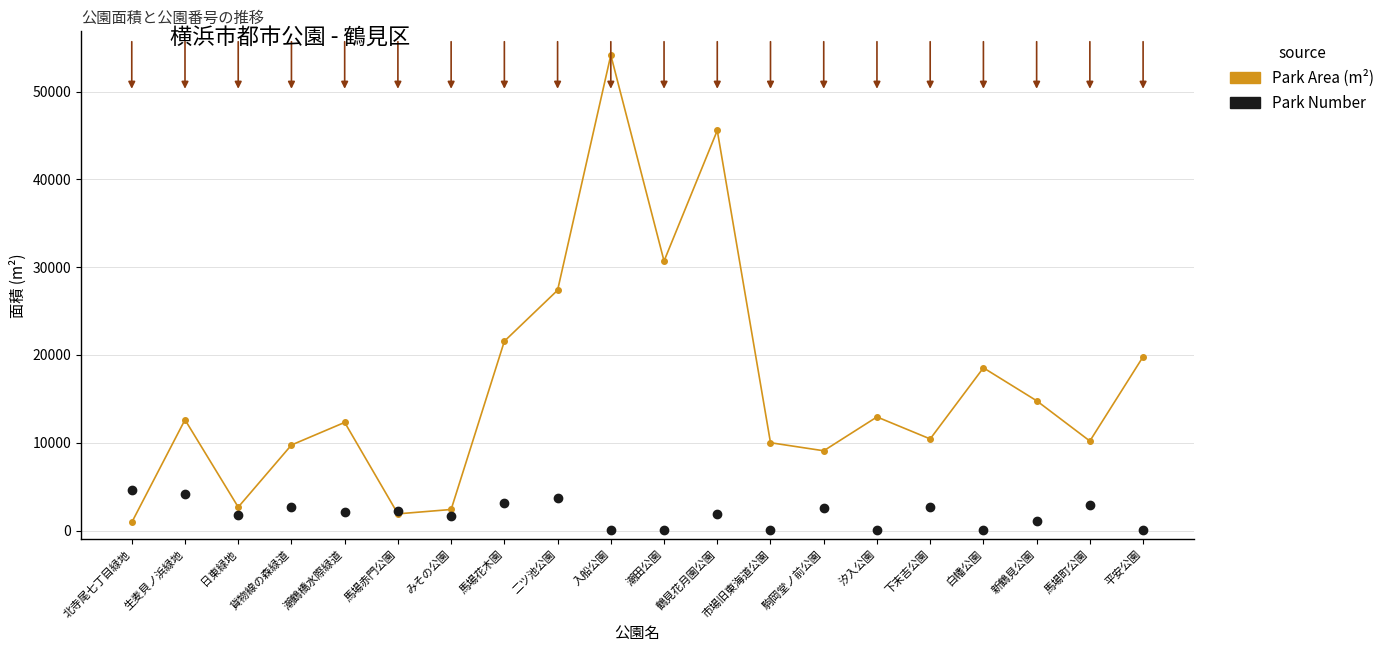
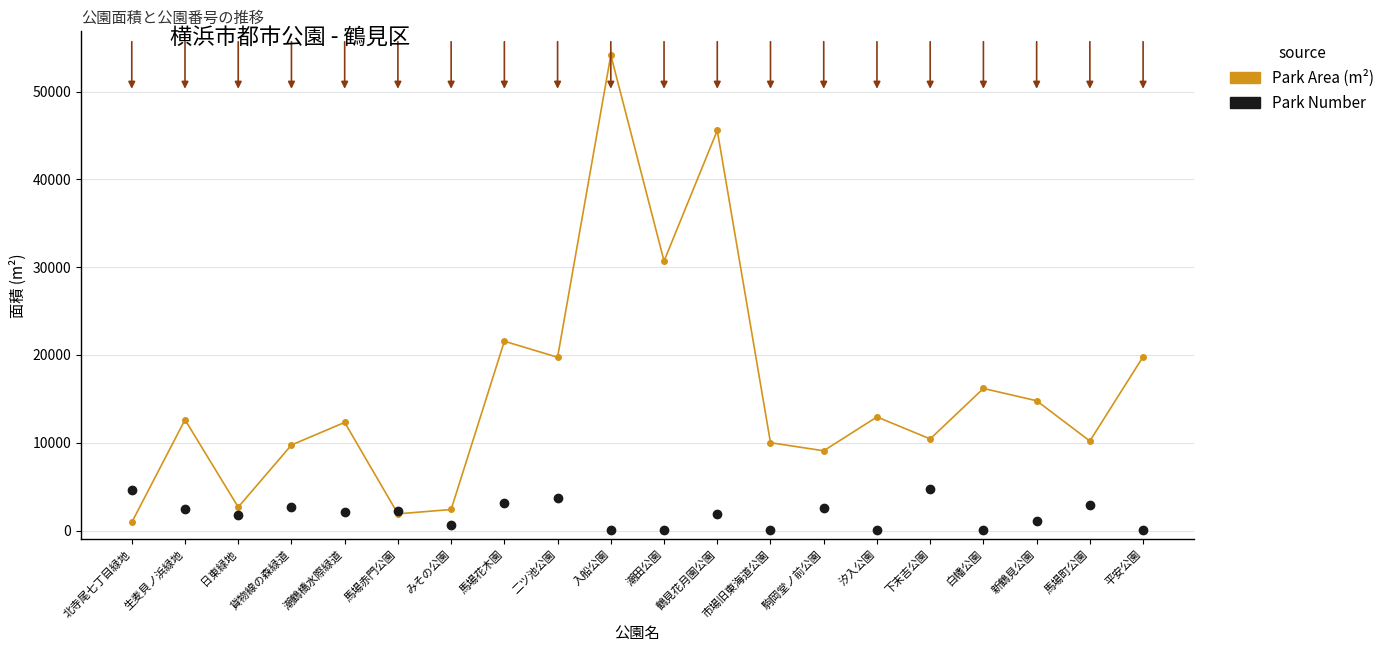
  {
    "Park Area (m²)": {
      "北寺尾七丁目緑地": 1000,
      "生麦貝ノ浜緑地": 13000,
      "日東緑地": 3000,
      "貨物線の森緑道": 10000,
      "潮鶴橋水際緑道": 12000,
      "馬場赤門公園": 2000,
      "みその公園": 2000,
      "馬場花木園": 22000,
-     "二ツ池公園": 27000,
+     "二ツ池公園": 20000,
      "入船公園": 54000,
      "潮田公園": 31000,
      "鶴見花月園公園": 46000,
      "市場旧東海道公園": 10000,
      "駒岡堂ノ前公園": 9000,
      "汐入公園": 13000,
      "下末吉公園": 10000,
-     "白幡公園": 19000,
+     "白幡公園": 16000,
      "新鶴見公園": 15000,
      "馬場町公園": 10000,
      "平安公園": 20000
    },
    "Park Number": {
      "北寺尾七丁目緑地": 5000,
-     "生麦貝ノ浜緑地": 4000,
+     "生麦貝ノ浜緑地": 2000,
      "日東緑地": 2000,
      "貨物線の森緑道": 3000,
      "潮鶴橋水際緑道": 2000,
      "馬場赤門公園": 2000,
-     "みその公園": 2000,
+     "みその公園": 1000,
      "馬場花木園": 3000,
      "二ツ池公園": 4000,
      "入船公園": 0,
      "潮田公園": 0,
      "鶴見花月園公園": 2000,
      "市場旧東海道公園": 0,
      "駒岡堂ノ前公園": 3000,
      "汐入公園": 0,
-     "下末吉公園": 3000,
+     "下末吉公園": 5000,
      "白幡公園": 0,
      "新鶴見公園": 1000,
      "馬場町公園": 3000,
      "平安公園": 0
    }
  }
